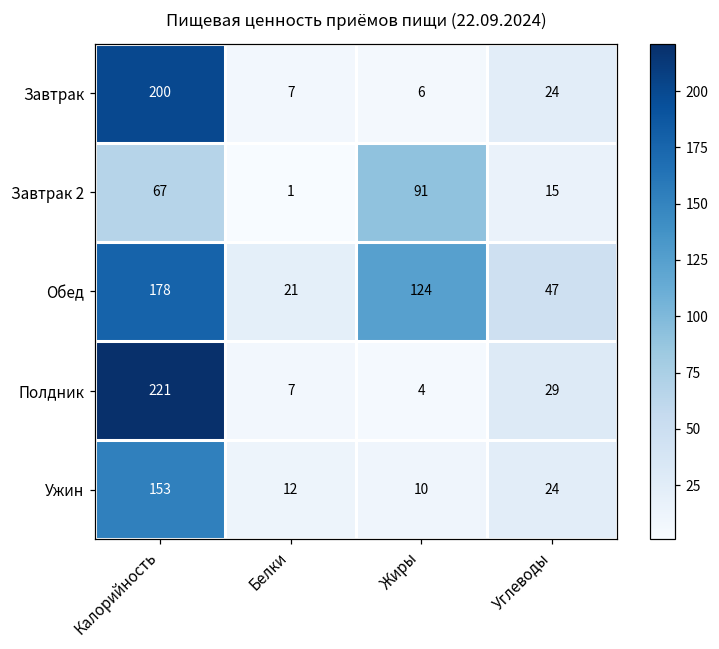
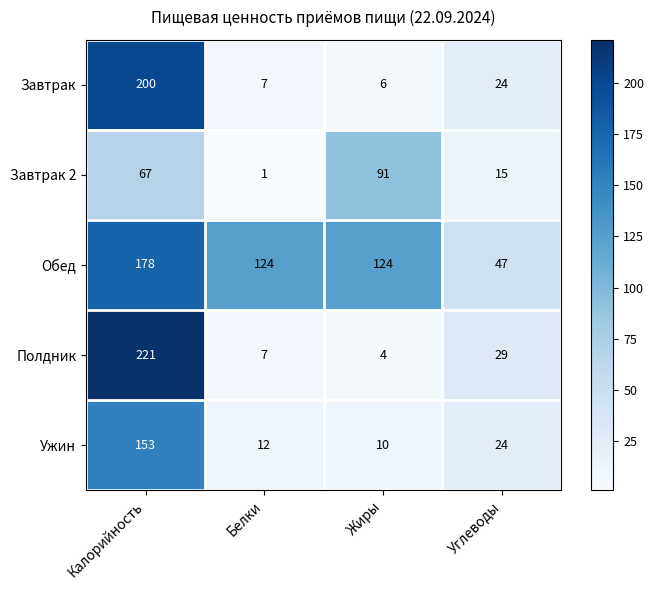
  {
    "Завтрак": {
      "Калорийность": 200,
      "Белки": 7,
      "Жиры": 6,
      "Углеводы": 24
    },
    "Завтрак 2": {
      "Калорийность": 67,
      "Белки": 1,
      "Жиры": 91,
      "Углеводы": 15
    },
    "Обед": {
      "Калорийность": 178,
-     "Белки": 21,
+     "Белки": 124,
      "Жиры": 124,
      "Углеводы": 47
    },
    "Полдник": {
      "Калорийность": 221,
      "Белки": 7,
      "Жиры": 4,
      "Углеводы": 29
    },
    "Ужин": {
      "Калорийность": 153,
      "Белки": 12,
      "Жиры": 10,
      "Углеводы": 24
    }
  }
